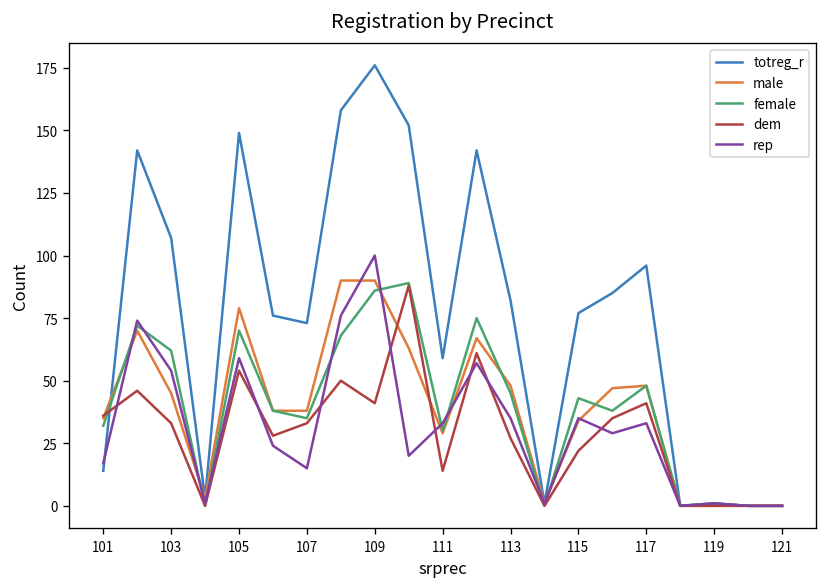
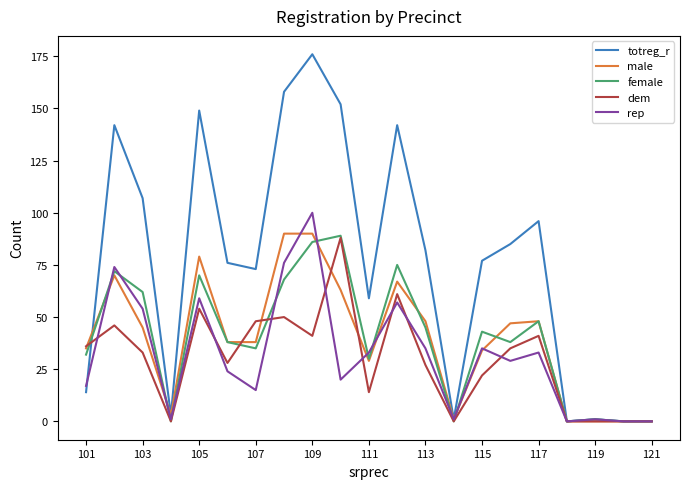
  {
    "totreg_r": {
      "101": 14,
      "103": 107,
      "105": 149,
      "107": 73,
      "109": 176,
      "111": 59,
      "113": 82,
      "115": 77,
      "117": 96
    },
    "male": {
      "103": 45,
      "105": 79,
      "107": 38,
      "109": 90,
      "113": 48
    },
    "female": {
      "101": 32,
      "103": 62,
      "105": 70,
      "107": 35,
      "109": 86,
      "113": 45,
      "115": 43
    },
    "dem": {
      "103": 33,
      "105": 54,
-     "107": 33,
+     "107": 48,
      "109": 41,
      "111": 14,
      "113": 27,
      "115": 22,
      "117": 41
    },
    "rep": {
      "101": 17,
      "103": 54,
      "105": 59,
      "107": 15,
      "109": 100,
      "111": 33,
      "113": 35,
      "117": 33
    }
  }
